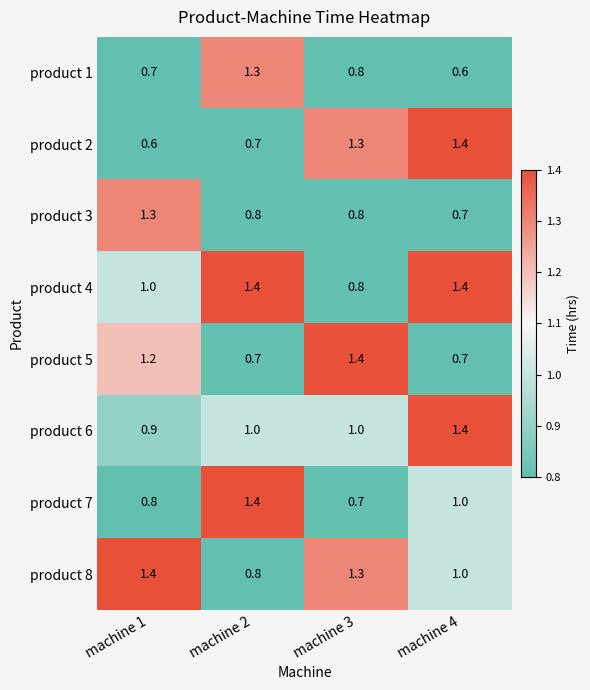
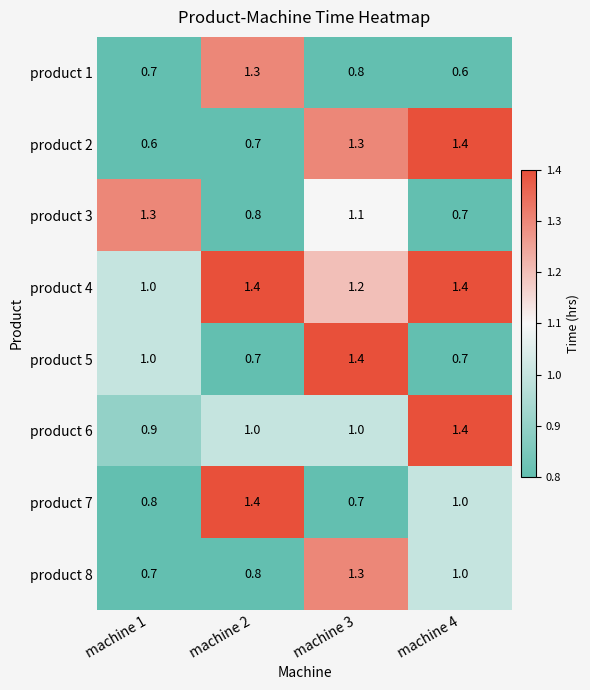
  {
    "product 1": {
      "machine 1": 0.7,
      "machine 2": 1.3,
      "machine 3": 0.8,
      "machine 4": 0.6
    },
    "product 2": {
      "machine 1": 0.6,
      "machine 2": 0.7,
      "machine 3": 1.3,
      "machine 4": 1.4
    },
    "product 3": {
      "machine 1": 1.3,
      "machine 2": 0.8,
-     "machine 3": 0.8,
+     "machine 3": 1.1,
      "machine 4": 0.7
    },
    "product 4": {
      "machine 1": 1.0,
      "machine 2": 1.4,
-     "machine 3": 0.8,
+     "machine 3": 1.2,
      "machine 4": 1.4
    },
    "product 5": {
-     "machine 1": 1.2,
+     "machine 1": 1.0,
      "machine 2": 0.7,
      "machine 3": 1.4,
      "machine 4": 0.7
    },
    "product 6": {
      "machine 1": 0.9,
      "machine 2": 1.0,
      "machine 3": 1.0,
      "machine 4": 1.4
    },
    "product 7": {
      "machine 1": 0.8,
      "machine 2": 1.4,
      "machine 3": 0.7,
      "machine 4": 1.0
    },
    "product 8": {
-     "machine 1": 1.4,
+     "machine 1": 0.7,
      "machine 2": 0.8,
      "machine 3": 1.3,
      "machine 4": 1.0
    }
  }
